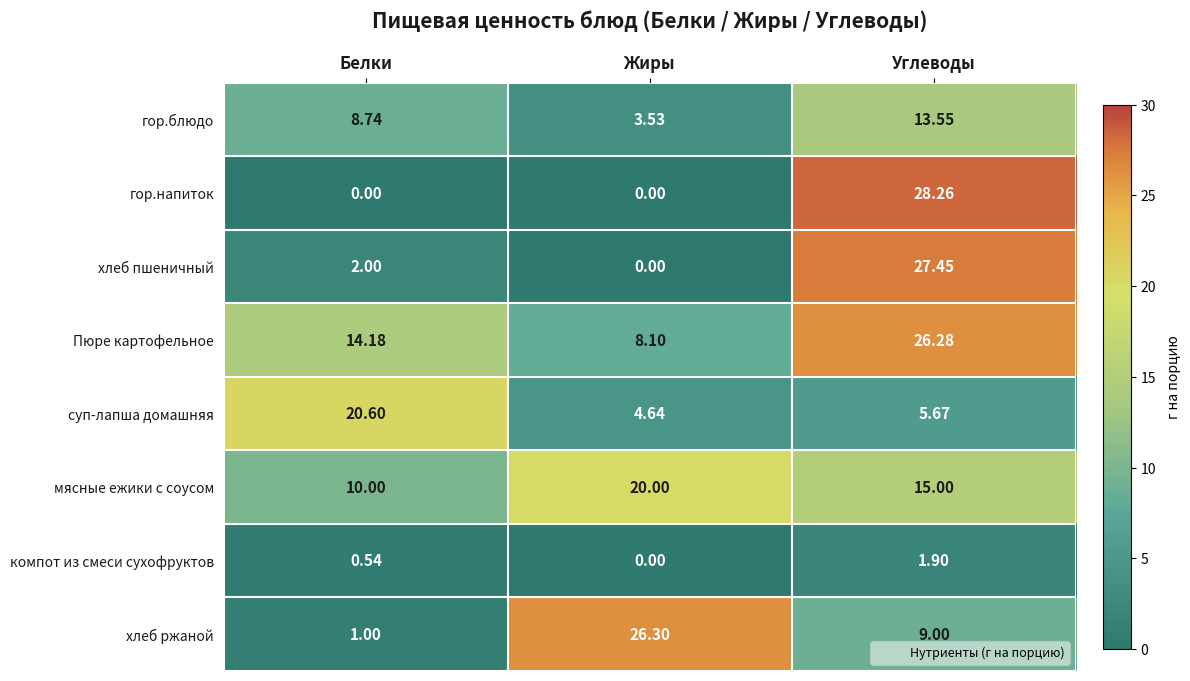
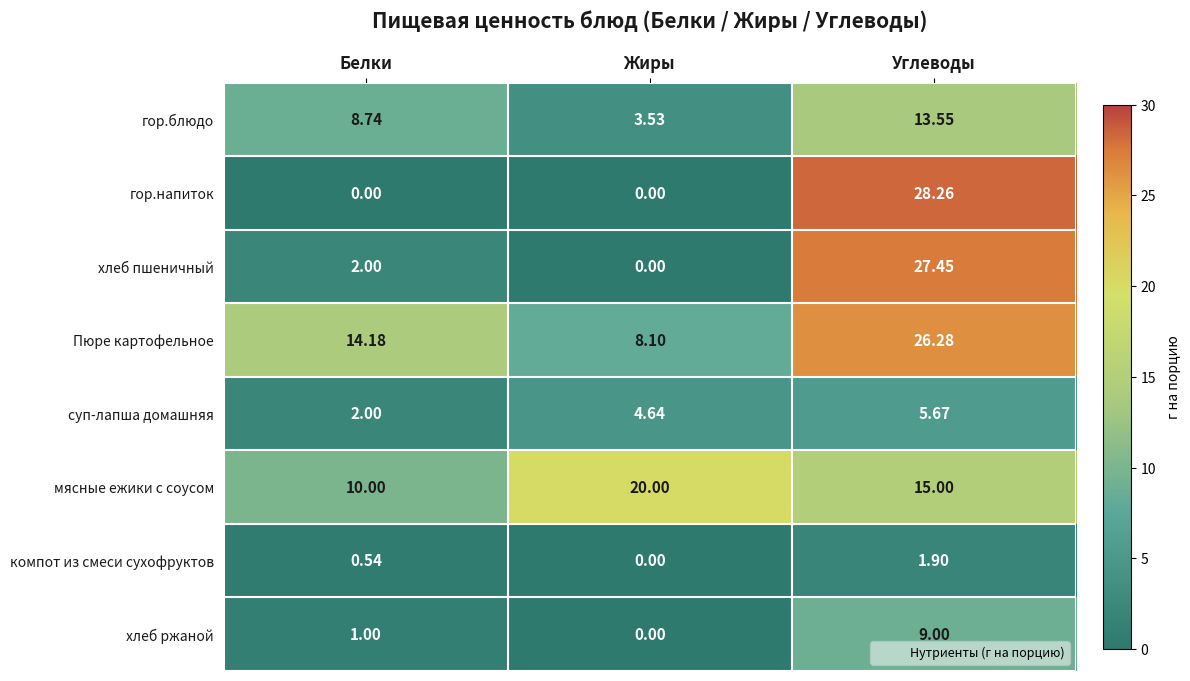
  {
    "гор.блюдо": {
      "Белки": 8.74,
      "Жиры": 3.53,
      "Углеводы": 13.55
    },
    "гор.напиток": {
      "Белки": 0.00,
      "Жиры": 0.00,
      "Углеводы": 28.26
    },
    "хлеб пшеничный": {
      "Белки": 2.00,
      "Жиры": 0.00,
      "Углеводы": 27.45
    },
    "Пюре картофельное": {
      "Белки": 14.18,
      "Жиры": 8.10,
      "Углеводы": 26.28
    },
    "суп-лапша домашняя": {
-     "Белки": 20.60,
+     "Белки": 2.00,
      "Жиры": 4.64,
      "Углеводы": 5.67
    },
    "мясные ежики с соусом": {
      "Белки": 10.00,
      "Жиры": 20.00,
      "Углеводы": 15.00
    },
    "компот из смеси сухофруктов": {
      "Белки": 0.54,
      "Жиры": 0.00,
      "Углеводы": 1.90
    },
    "хлеб ржаной": {
      "Белки": 1.00,
-     "Жиры": 26.30
+     "Жиры": 0.00
    }
  }
